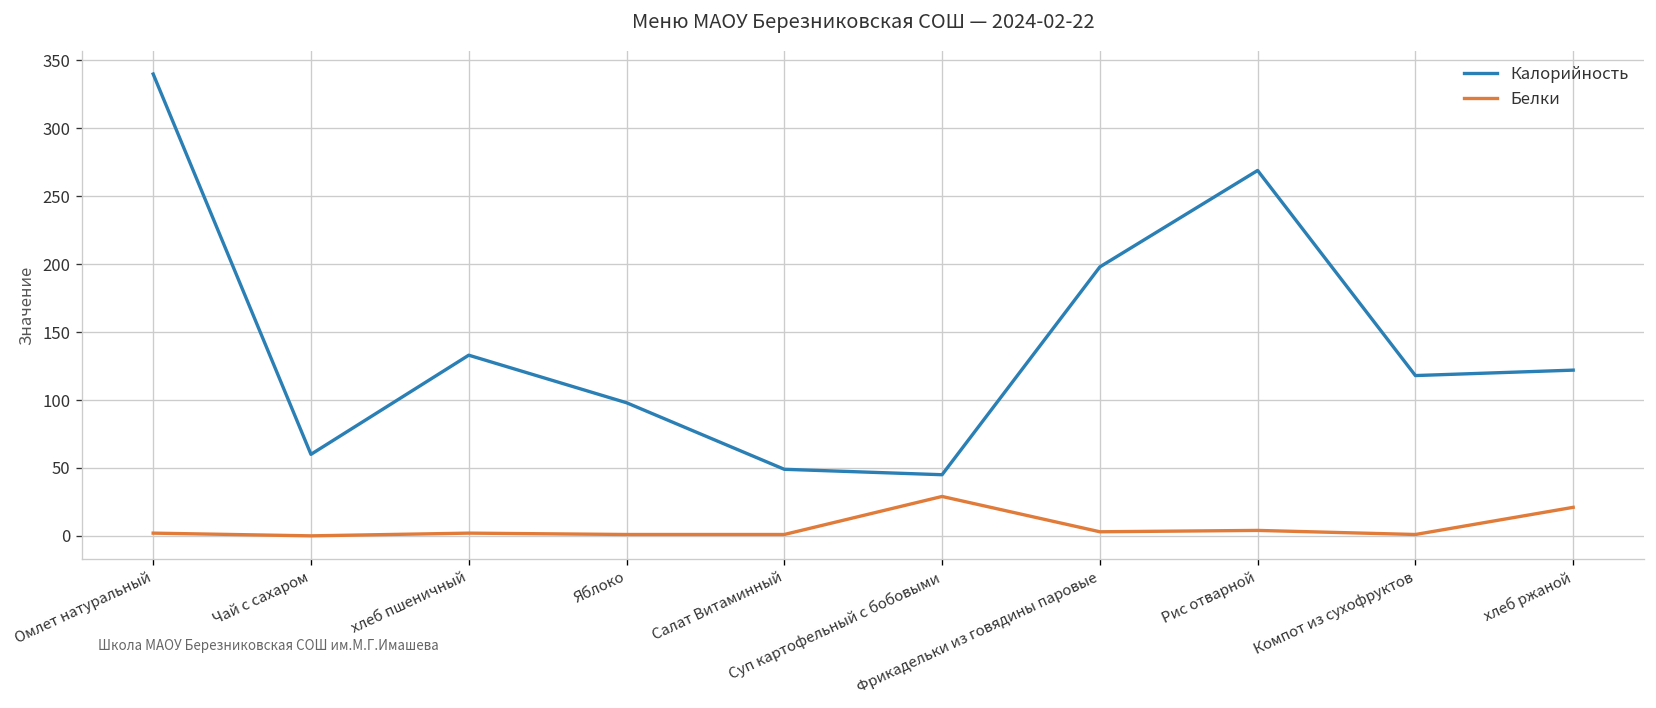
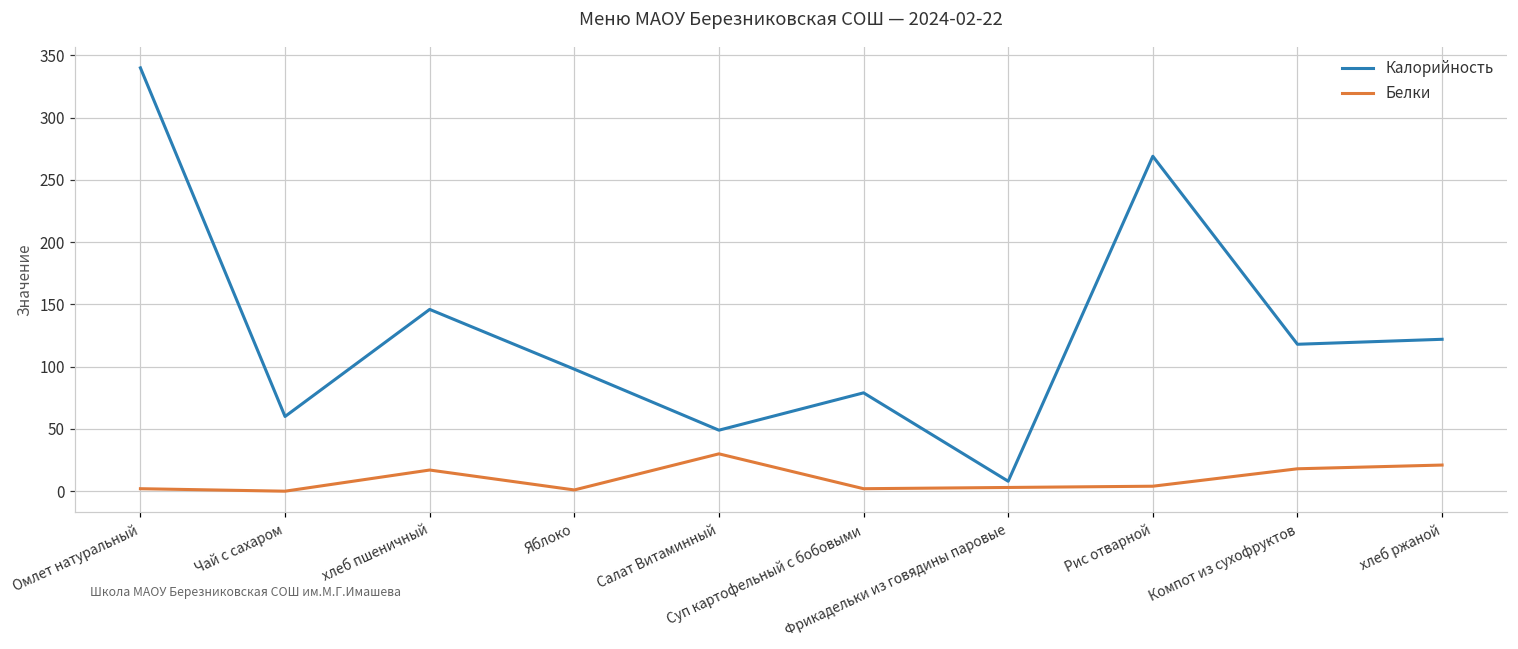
  {
    "Калорийность": {
      "Омлет натуральный": 340,
      "Чай с сахаром": 60,
-     "хлеб пшеничный": 133,
+     "хлеб пшеничный": 146,
      "Яблоко": 98,
      "Салат Витаминный": 49,
-     "Суп картофельный с бобовыми": 45,
-     "Фрикадельки из говядины паровые": 198,
+     "Суп картофельный с бобовыми": 79,
+     "Фрикадельки из говядины паровые": 8,
      "Рис отварной": 269,
      "Компот из сухофруктов": 118,
      "хлеб ржаной": 122
    },
    "Белки": {
      "Омлет натуральный": 2,
      "Чай с сахаром": 0,
-     "хлеб пшеничный": 2,
+     "хлеб пшеничный": 17,
      "Яблоко": 1,
-     "Салат Витаминный": 1,
-     "Суп картофельный с бобовыми": 29,
+     "Салат Витаминный": 30,
+     "Суп картофельный с бобовыми": 2,
      "Фрикадельки из говядины паровые": 3,
      "Рис отварной": 4,
-     "Компот из сухофруктов": 1,
+     "Компот из сухофруктов": 18,
      "хлеб ржаной": 21
    }
  }
